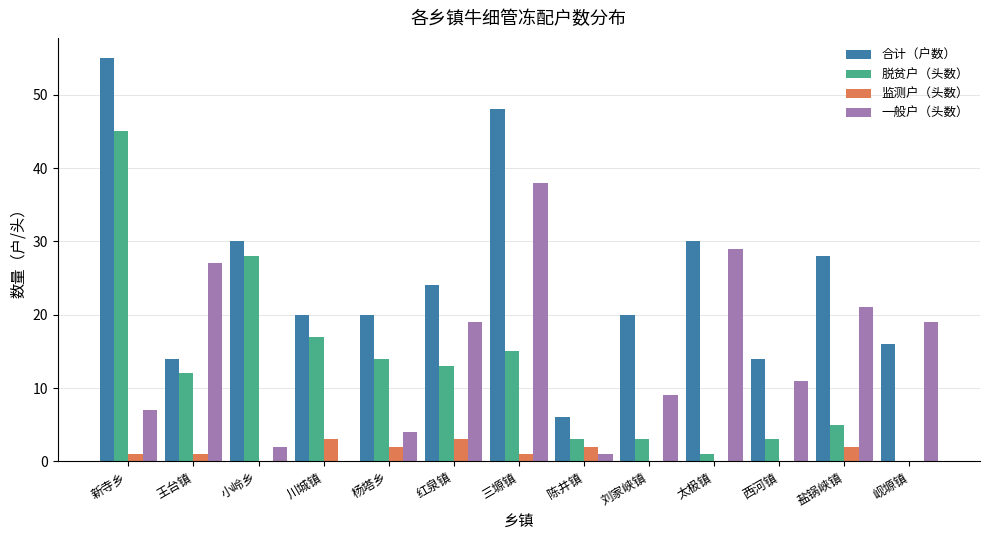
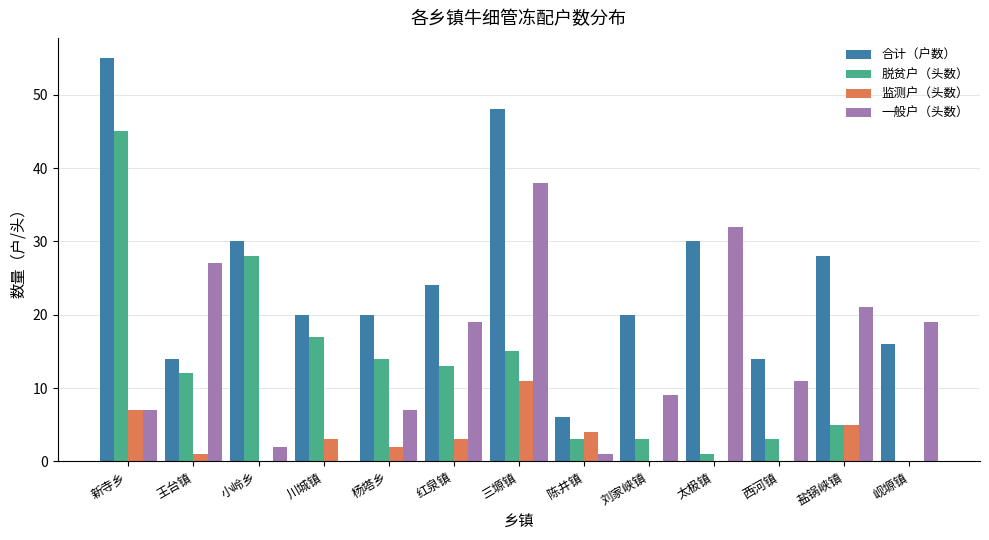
  {
    "监测户（头数）": {
-     "新寺乡": 1,
+     "新寺乡": 7,
      "王台镇": 1,
      "小岭乡": 0,
      "川城镇": 3,
      "杨塔乡": 2,
      "红泉镇": 3,
-     "三塬镇": 1,
-     "陈井镇": 2,
+     "三塬镇": 11,
+     "陈井镇": 4,
      "刘家峡镇": 0,
      "太极镇": 0,
      "西河镇": 0,
-     "盐锅峡镇": 2,
+     "盐锅峡镇": 5,
      "岘塬镇": 0
    },
    "一般户（头数）": {
      "新寺乡": 7,
      "王台镇": 27,
      "小岭乡": 2,
      "川城镇": 0,
-     "杨塔乡": 4,
+     "杨塔乡": 7,
      "红泉镇": 19,
      "三塬镇": 38,
      "陈井镇": 1,
      "刘家峡镇": 9,
-     "太极镇": 29,
+     "太极镇": 32,
      "西河镇": 11,
      "盐锅峡镇": 21,
      "岘塬镇": 19
    }
  }
